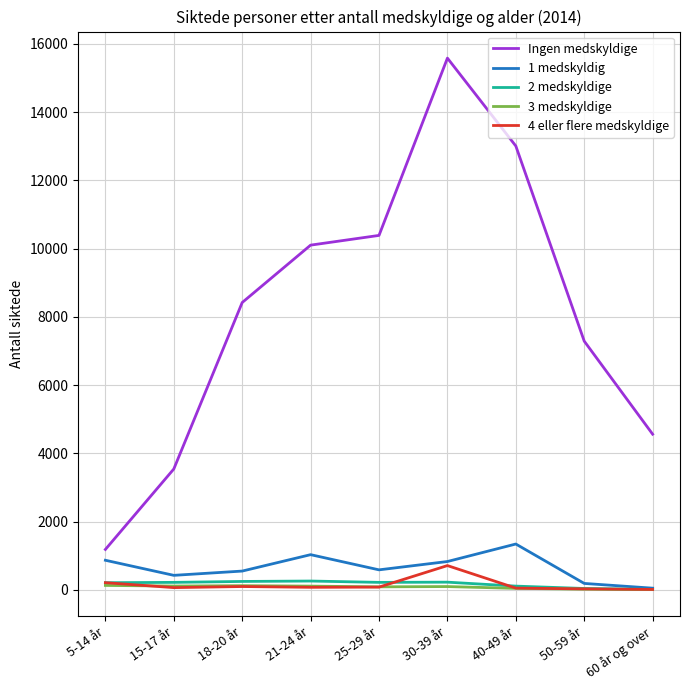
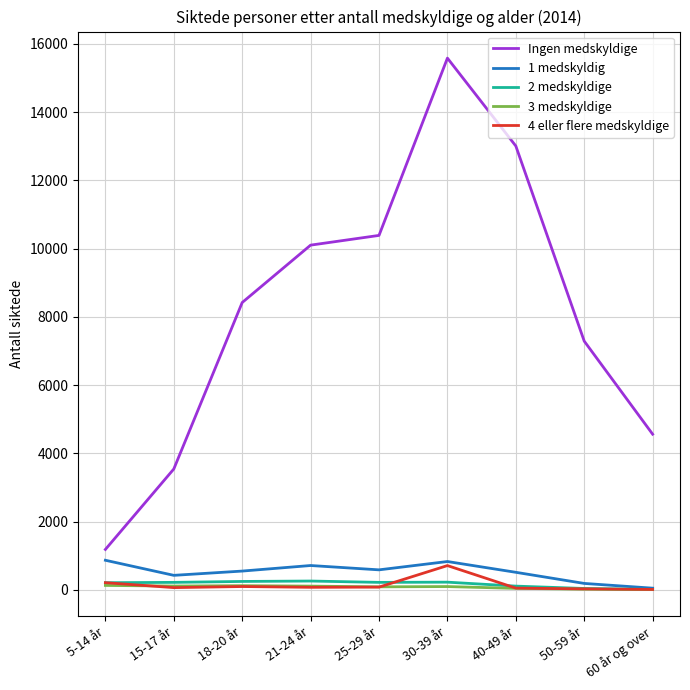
  {
    "Ingen medskyldige": {
      "5-14 år": 1200,
      "15-17 år": 3500,
      "18-20 år": 8400,
      "21-24 år": 10100,
      "25-29 år": 10400,
      "30-39 år": 15600,
      "40-49 år": 13000,
      "50-59 år": 7300,
      "60 år og over": 4600
    },
    "1 medskyldig": {
      "5-14 år": 900,
      "15-17 år": 400,
      "18-20 år": 500,
-     "21-24 år": 1000,
+     "21-24 år": 700,
      "25-29 år": 600,
      "30-39 år": 800,
-     "40-49 år": 1300,
+     "40-49 år": 500,
      "50-59 år": 200
    },
    "2 medskyldige": {
      "15-17 år": 200,
      "18-20 år": 200,
      "21-24 år": 300,
      "25-29 år": 200,
      "30-39 år": 200
    },
    "3 medskyldige": {
      "5-14 år": 100,
      "30-39 år": 100
    },
    "4 eller flere medskyldige": {
      "30-39 år": 700
    }
  }
